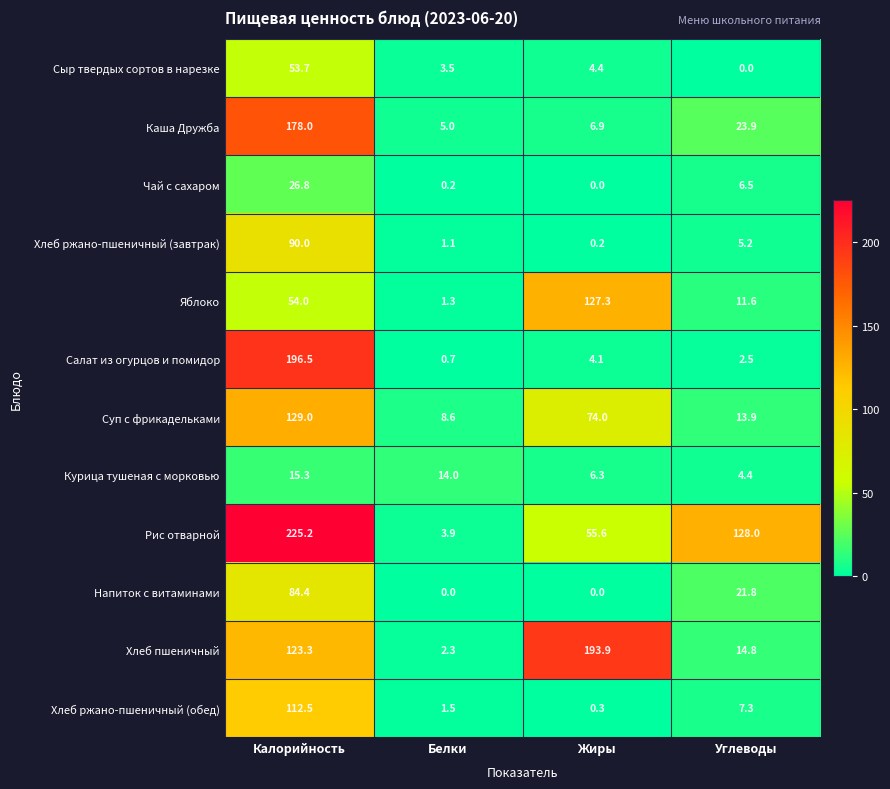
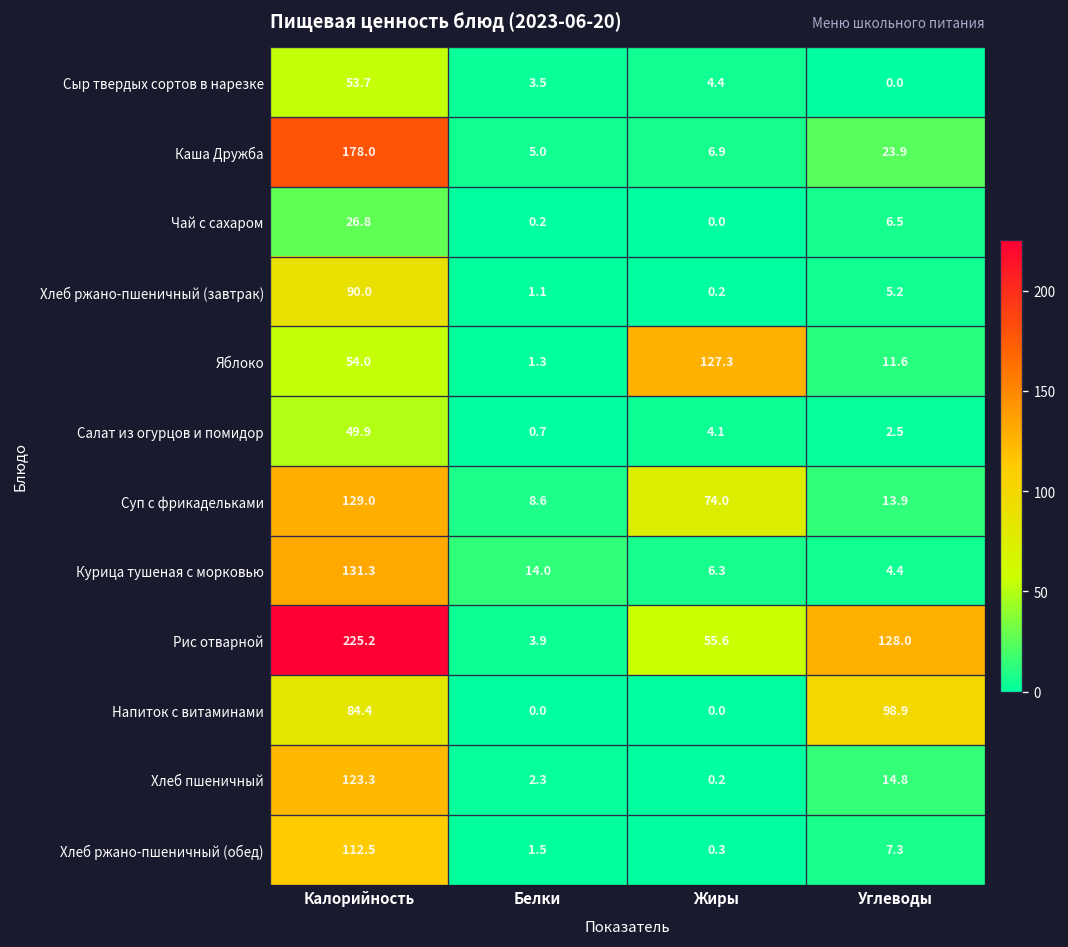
  {
    "Сыр твердых сортов в нарезке": {
      "Калорийность": 53.7,
      "Белки": 3.5,
      "Жиры": 4.4,
      "Углеводы": 0.0
    },
    "Каша Дружба": {
      "Калорийность": 178.0,
      "Белки": 5.0,
      "Жиры": 6.9,
      "Углеводы": 23.9
    },
    "Чай с сахаром": {
      "Калорийность": 26.8,
      "Белки": 0.2,
      "Жиры": 0.0,
      "Углеводы": 6.5
    },
    "Хлеб ржано-пшеничный (завтрак)": {
      "Калорийность": 90.0,
      "Белки": 1.1,
      "Жиры": 0.2,
      "Углеводы": 5.2
    },
    "Яблоко": {
      "Калорийность": 54.0,
      "Белки": 1.3,
      "Жиры": 127.3,
      "Углеводы": 11.6
    },
    "Салат из огурцов и помидор": {
-     "Калорийность": 196.5,
+     "Калорийность": 49.9,
      "Белки": 0.7,
      "Жиры": 4.1,
      "Углеводы": 2.5
    },
    "Суп с фрикадельками": {
      "Калорийность": 129.0,
      "Белки": 8.6,
      "Жиры": 74.0,
      "Углеводы": 13.9
    },
    "Курица тушеная с морковью": {
-     "Калорийность": 15.3,
+     "Калорийность": 131.3,
      "Белки": 14.0,
      "Жиры": 6.3,
      "Углеводы": 4.4
    },
    "Рис отварной": {
      "Калорийность": 225.2,
      "Белки": 3.9,
      "Жиры": 55.6,
      "Углеводы": 128.0
    },
    "Напиток с витаминами": {
      "Калорийность": 84.4,
      "Белки": 0.0,
      "Жиры": 0.0,
-     "Углеводы": 21.8
+     "Углеводы": 98.9
    },
    "Хлеб пшеничный": {
      "Калорийность": 123.3,
      "Белки": 2.3,
-     "Жиры": 193.9,
+     "Жиры": 0.2,
      "Углеводы": 14.8
    },
    "Хлеб ржано-пшеничный (обед)": {
      "Калорийность": 112.5,
      "Белки": 1.5,
      "Жиры": 0.3,
      "Углеводы": 7.3
    }
  }
